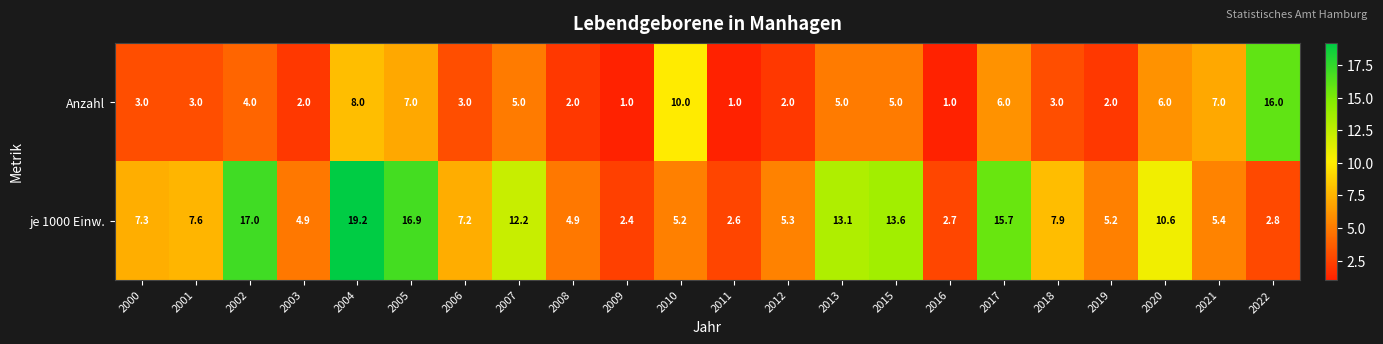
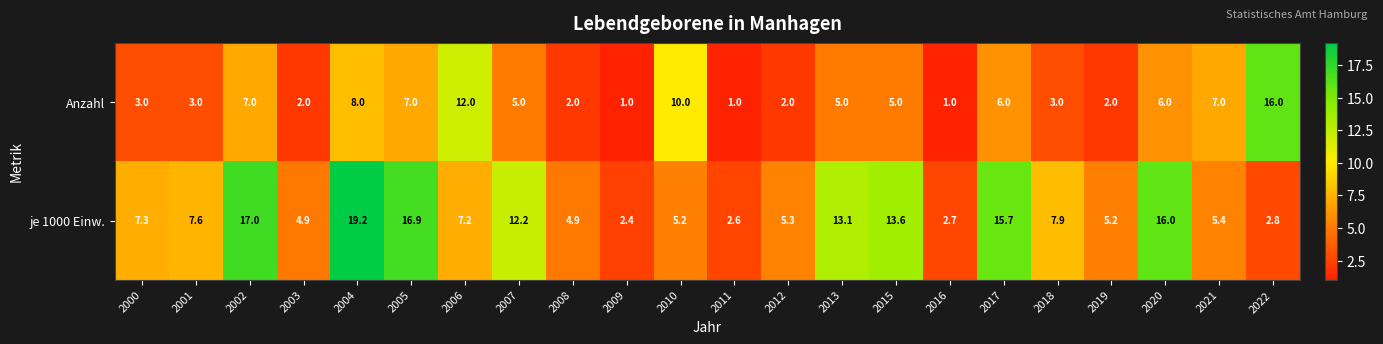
  {
    "Anzahl": {
      "2000": 3.0,
      "2001": 3.0,
-     "2002": 4.0,
+     "2002": 7.0,
      "2003": 2.0,
      "2004": 8.0,
      "2005": 7.0,
-     "2006": 3.0,
+     "2006": 12.0,
      "2007": 5.0,
      "2008": 2.0,
      "2009": 1.0,
      "2010": 10.0,
      "2011": 1.0,
      "2012": 2.0,
      "2013": 5.0,
      "2015": 5.0,
      "2016": 1.0,
      "2017": 6.0,
      "2018": 3.0,
      "2019": 2.0,
      "2020": 6.0,
      "2021": 7.0,
      "2022": 16.0
    },
    "je 1000 Einw.": {
      "2000": 7.3,
      "2001": 7.6,
      "2002": 17.0,
      "2003": 4.9,
      "2004": 19.2,
      "2005": 16.9,
      "2006": 7.2,
      "2007": 12.2,
      "2008": 4.9,
      "2009": 2.4,
      "2010": 5.2,
      "2011": 2.6,
      "2012": 5.3,
      "2013": 13.1,
      "2015": 13.6,
      "2016": 2.7,
      "2017": 15.7,
      "2018": 7.9,
      "2019": 5.2,
-     "2020": 10.6,
+     "2020": 16.0,
      "2021": 5.4,
      "2022": 2.8
    }
  }
